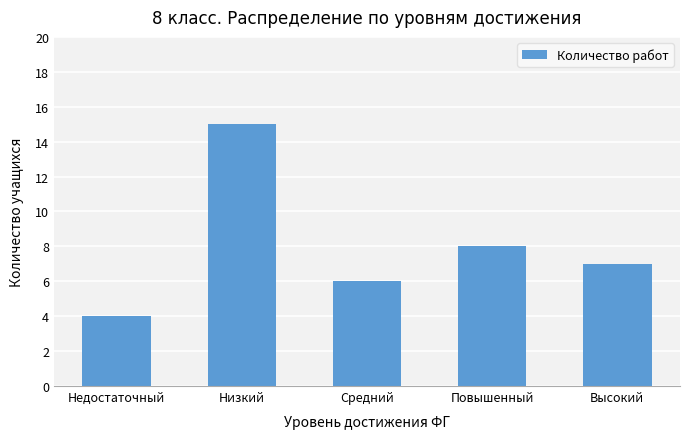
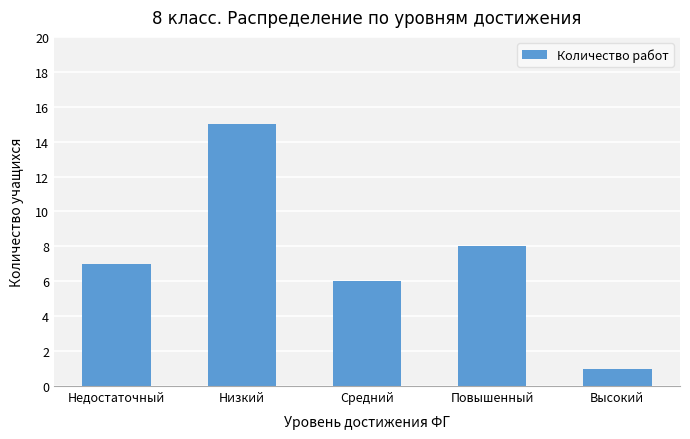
  {
-   "Недостаточный": 4,
+   "Недостаточный": 7,
    "Низкий": 15,
    "Средний": 6,
    "Повышенный": 8,
-   "Высокий": 7
+   "Высокий": 1
  }
